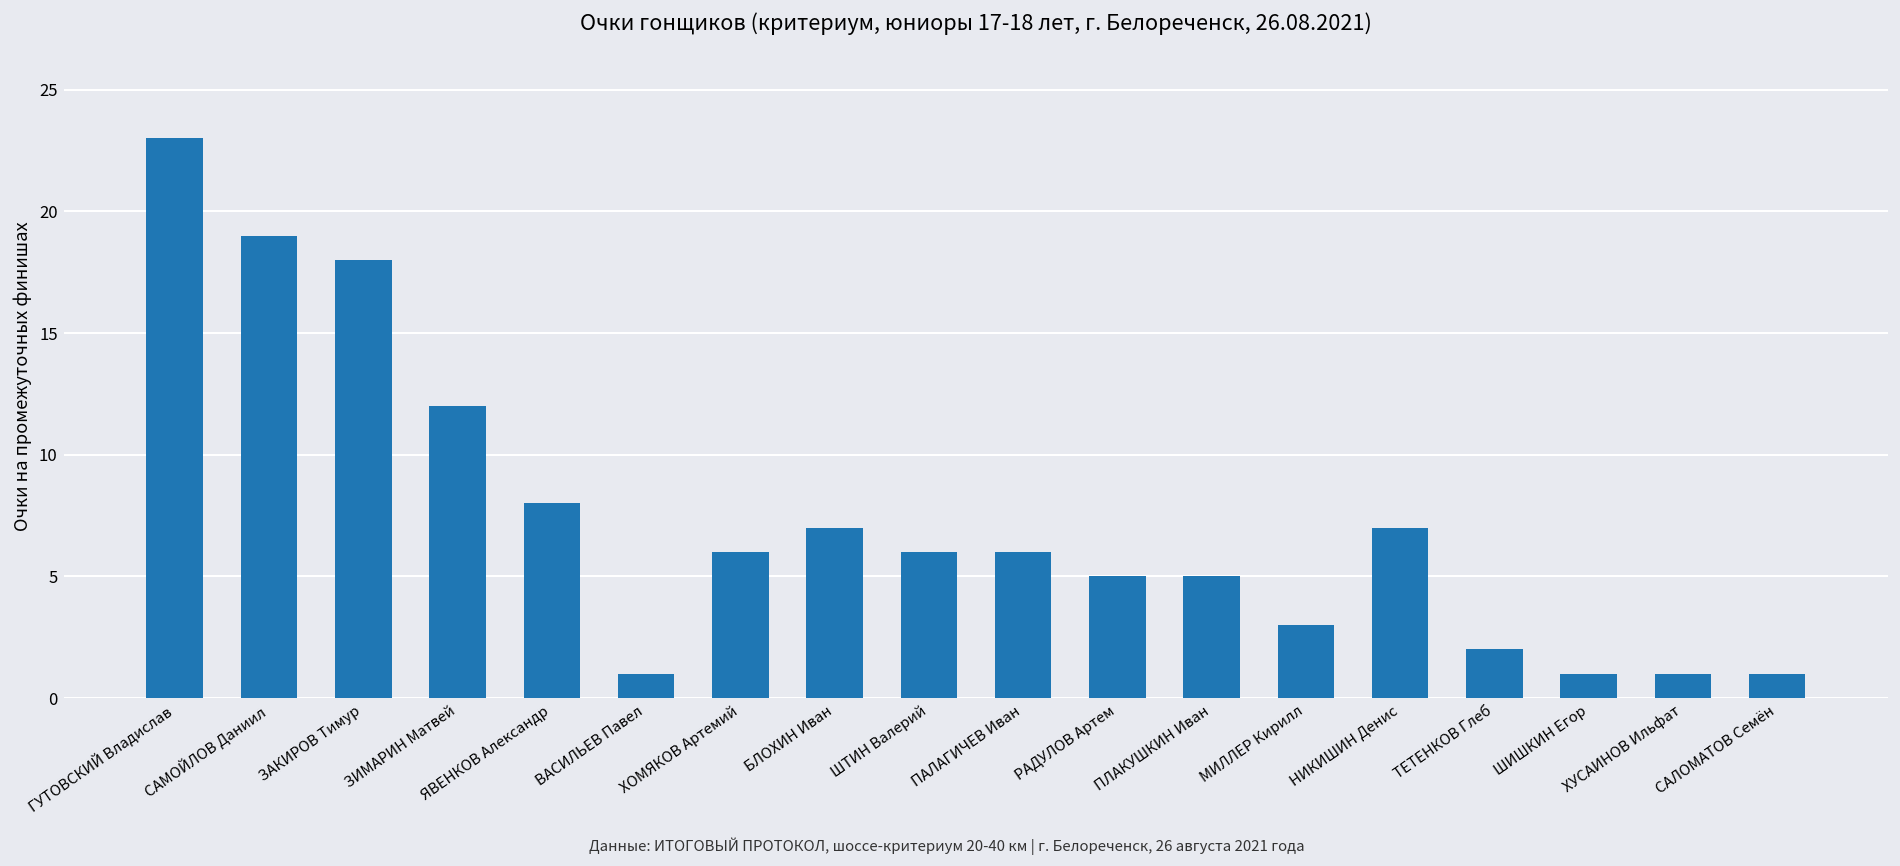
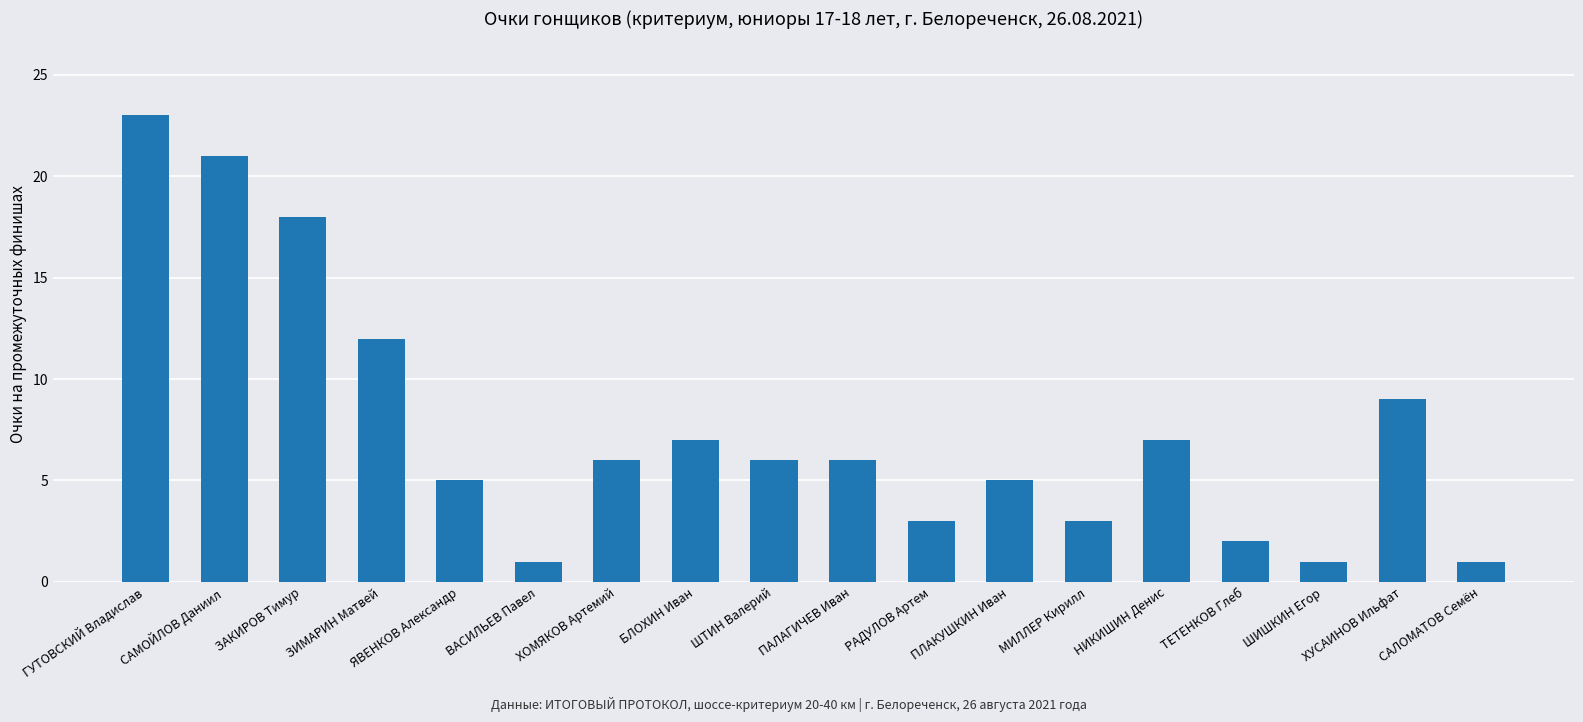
  {
    "ГУТОВСКИЙ Владислав": 23,
-   "САМОЙЛОВ Даниил": 19,
+   "САМОЙЛОВ Даниил": 21,
    "ЗАКИРОВ Тимур": 18,
    "ЗИМАРИН Матвей": 12,
-   "ЯВЕНКОВ Александр": 8,
+   "ЯВЕНКОВ Александр": 5,
    "ВАСИЛЬЕВ Павел": 1,
    "ХОМЯКОВ Артемий": 6,
    "БЛОХИН Иван": 7,
    "ШТИН Валерий": 6,
    "ПАЛАГИЧЕВ Иван": 6,
-   "РАДУЛОВ Артем": 5,
+   "РАДУЛОВ Артем": 3,
    "ПЛАКУШКИН Иван": 5,
    "МИЛЛЕР Кирилл": 3,
    "НИКИШИН Денис": 7,
    "ТЕТЕНКОВ Глеб": 2,
    "ШИШКИН Егор": 1,
-   "ХУСАИНОВ Ильфат": 1,
+   "ХУСАИНОВ Ильфат": 9,
    "САЛОМАТОВ Семён": 1
  }
